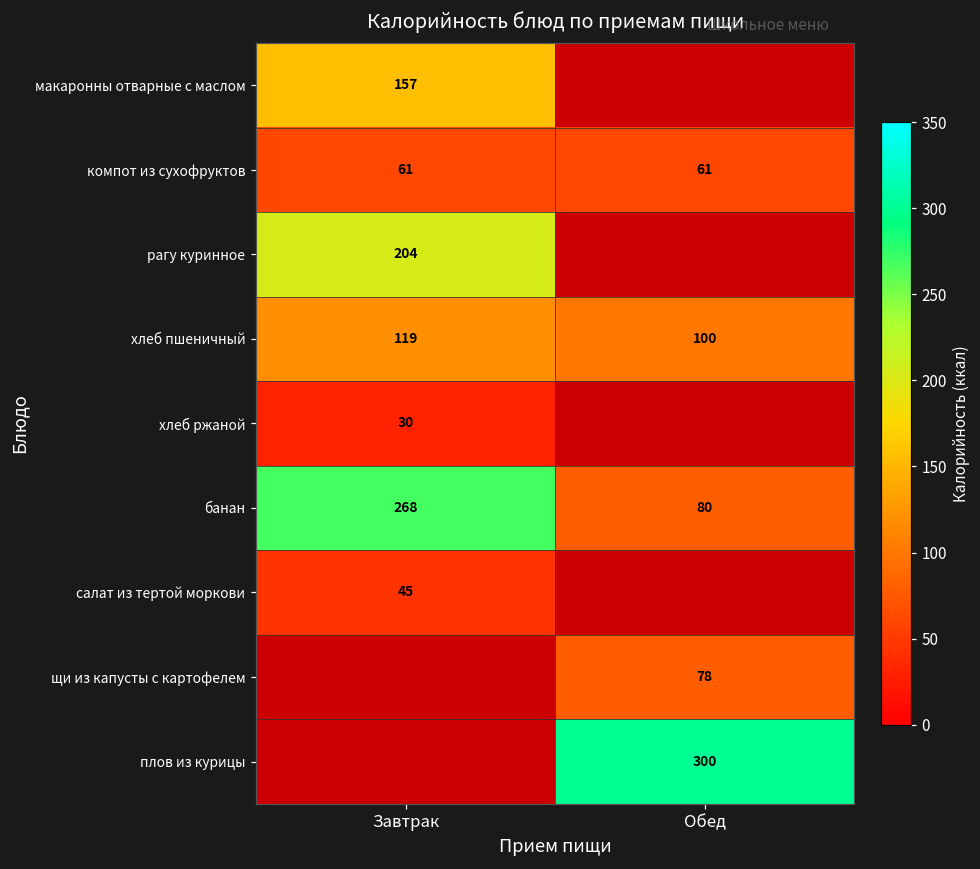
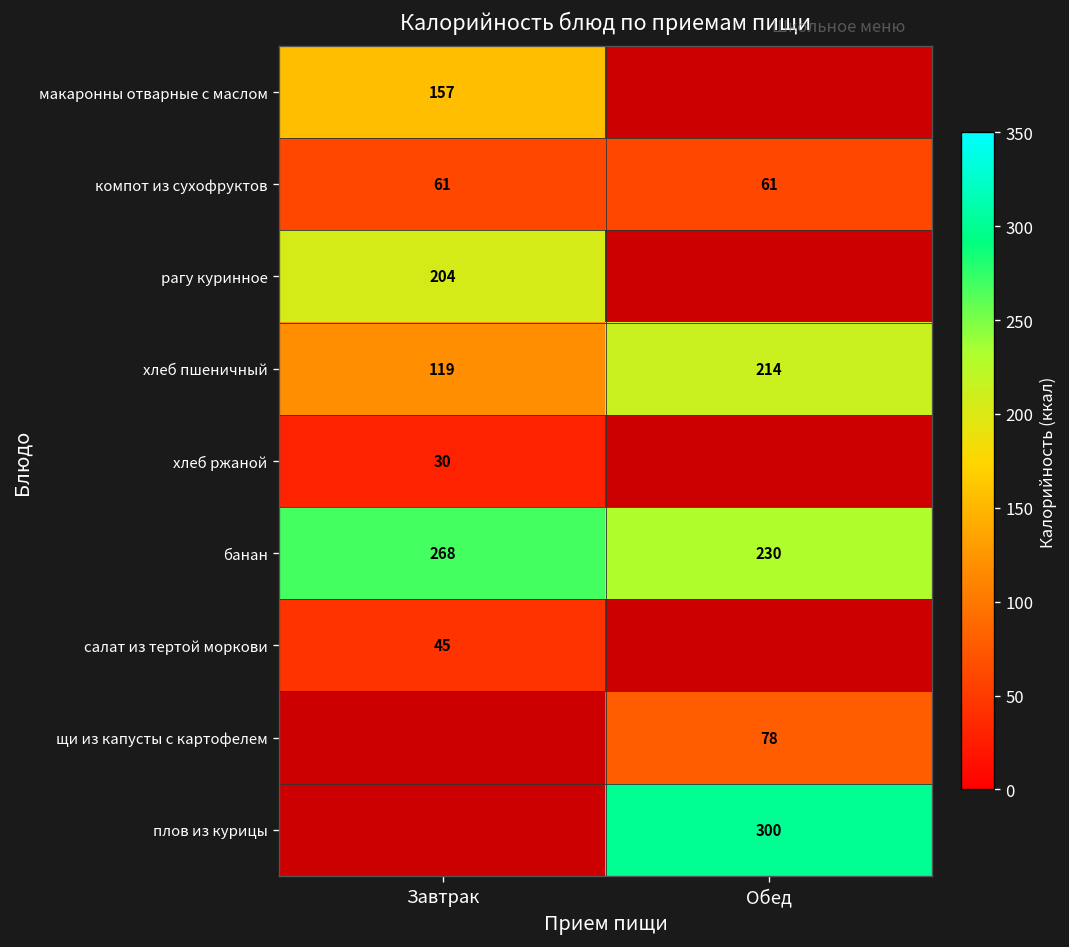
  {
    "макаронны отварные с маслом": {
      "Завтрак": 157
    },
    "компот из сухофруктов": {
      "Завтрак": 61,
      "Обед": 61
    },
    "рагу куринное": {
      "Завтрак": 204
    },
    "хлеб пшеничный": {
      "Завтрак": 119,
-     "Обед": 100
+     "Обед": 214
    },
    "хлеб ржаной": {
      "Завтрак": 30
    },
    "банан": {
      "Завтрак": 268,
-     "Обед": 80
+     "Обед": 230
    },
    "салат из тертой моркови": {
      "Завтрак": 45
    },
    "щи из капусты с картофелем": {
      "Обед": 78
    },
    "плов из курицы": {
      "Обед": 300
    }
  }
